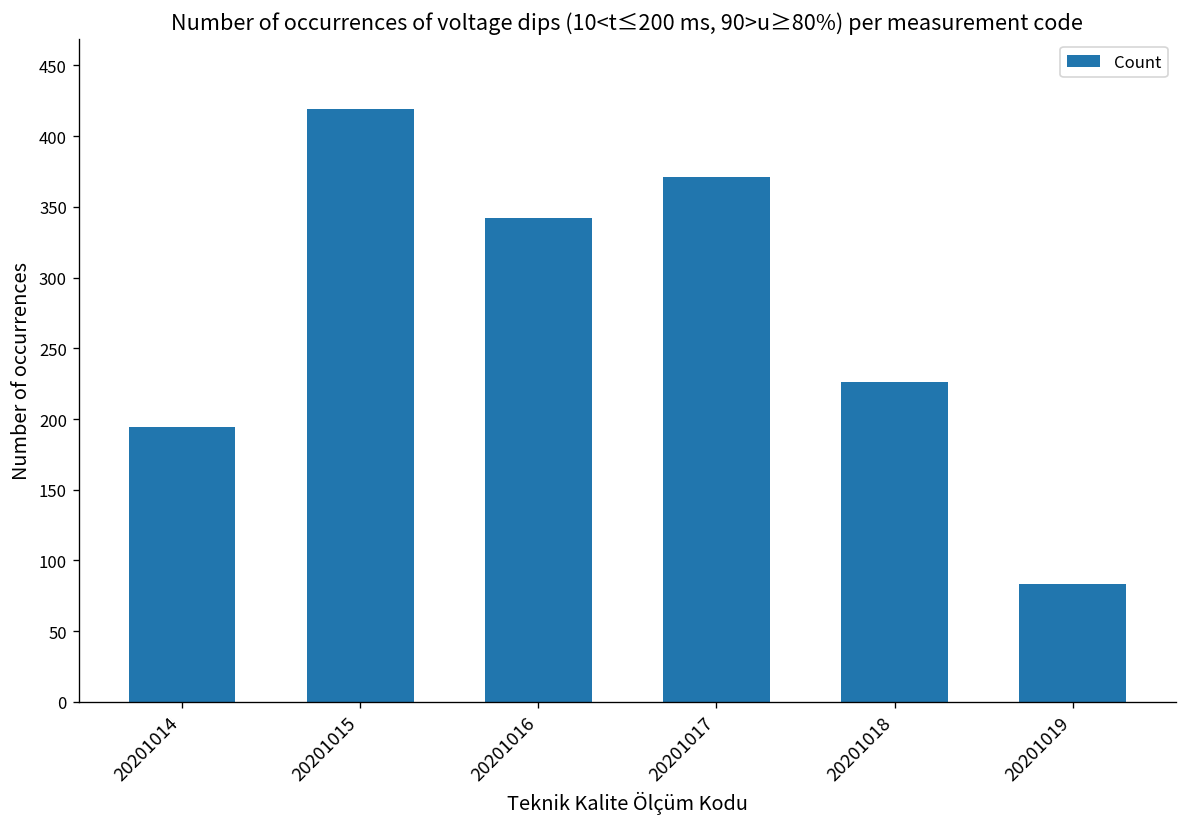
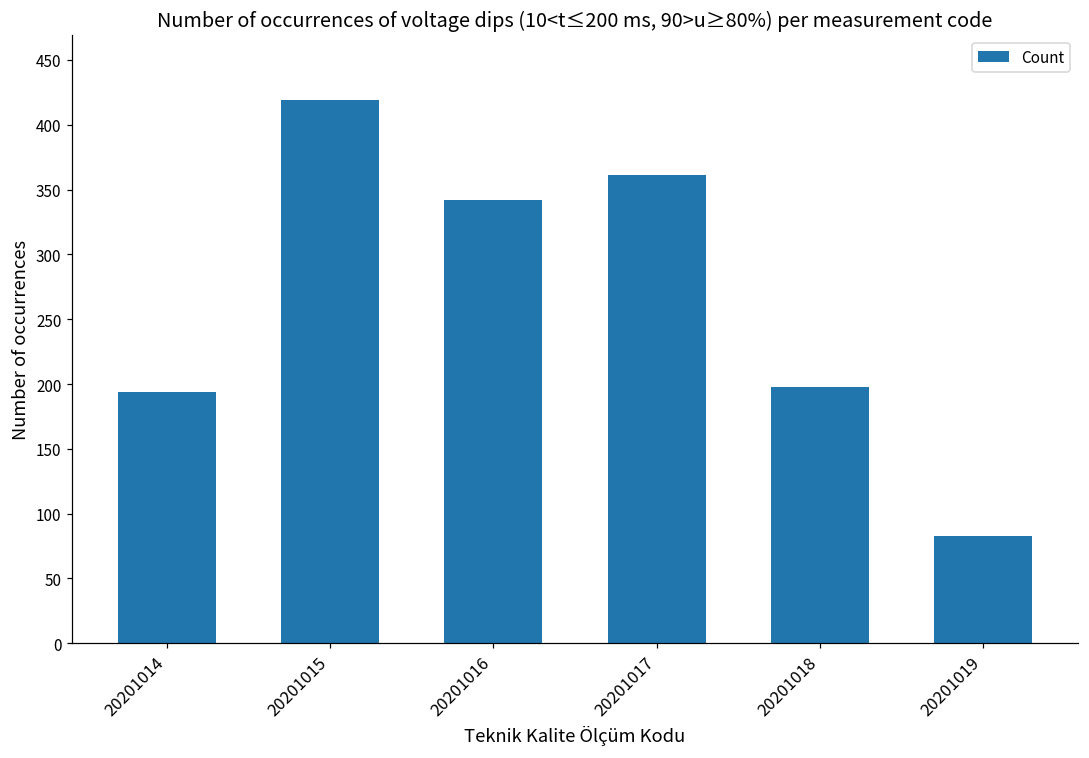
  {
    "20201014": 194,
    "20201015": 419,
    "20201016": 342,
-   "20201017": 371,
-   "20201018": 226,
+   "20201017": 361,
+   "20201018": 198,
    "20201019": 83
  }
